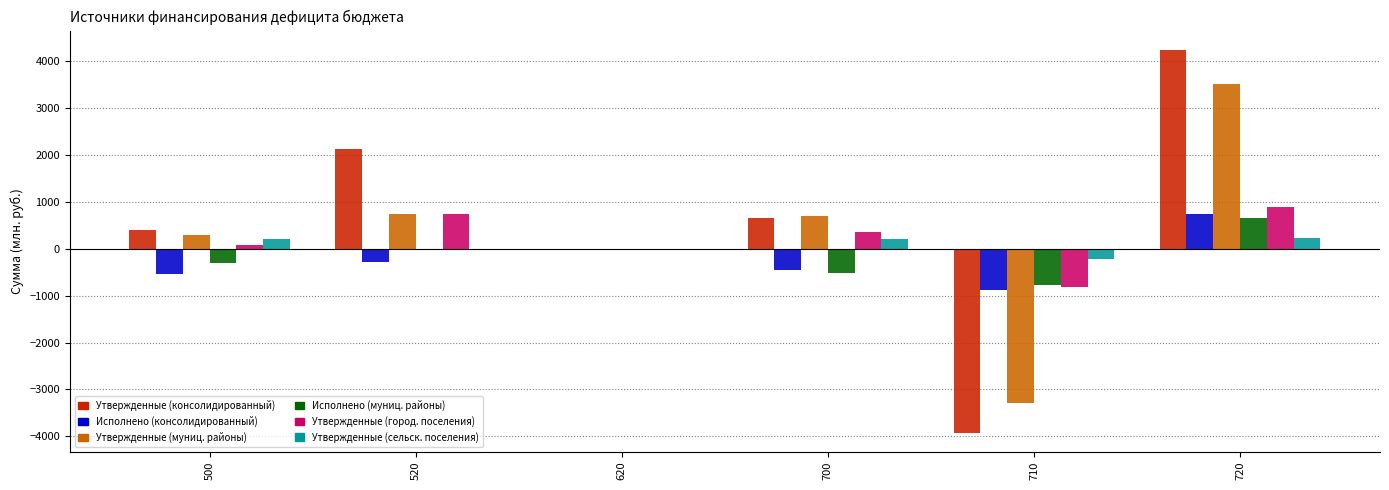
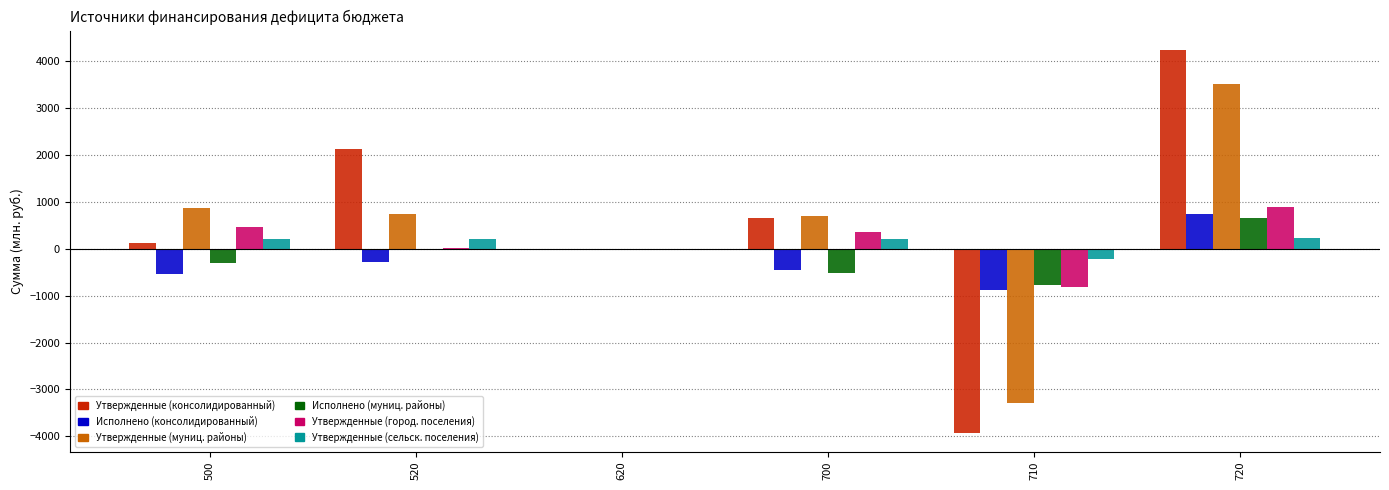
  {
    "Утвержденные (консолидированный)": {
-     "500": 400,
+     "500": 100,
      "520": 2100,
      "620": 0,
      "700": 600,
      "710": -3900,
      "720": 4200
    },
    "Исполнено (консолидированный)": {
      "500": -500,
      "520": -300,
      "620": 0,
      "700": -500,
      "710": -900,
      "720": 700
    },
    "Утвержденные (муниц. районы)": {
-     "500": 300,
+     "500": 900,
      "520": 700,
      "620": 0,
      "700": 700,
      "710": -3300,
      "720": 3500
    },
    "Исполнено (муниц. районы)": {
      "500": -300,
      "520": 0,
      "620": 0,
      "700": -500,
      "710": -800,
      "720": 700
    },
    "Утвержденные (город. поселения)": {
-     "500": 100,
-     "520": 800,
+     "500": 500,
+     "520": 0,
      "620": 0,
      "700": 400,
      "710": -800,
      "720": 900
    },
    "Утвержденные (сельск. поселения)": {
      "500": 200,
-     "520": 0,
+     "520": 200,
      "620": 0,
      "700": 200,
      "710": -200,
      "720": 200
    }
  }
